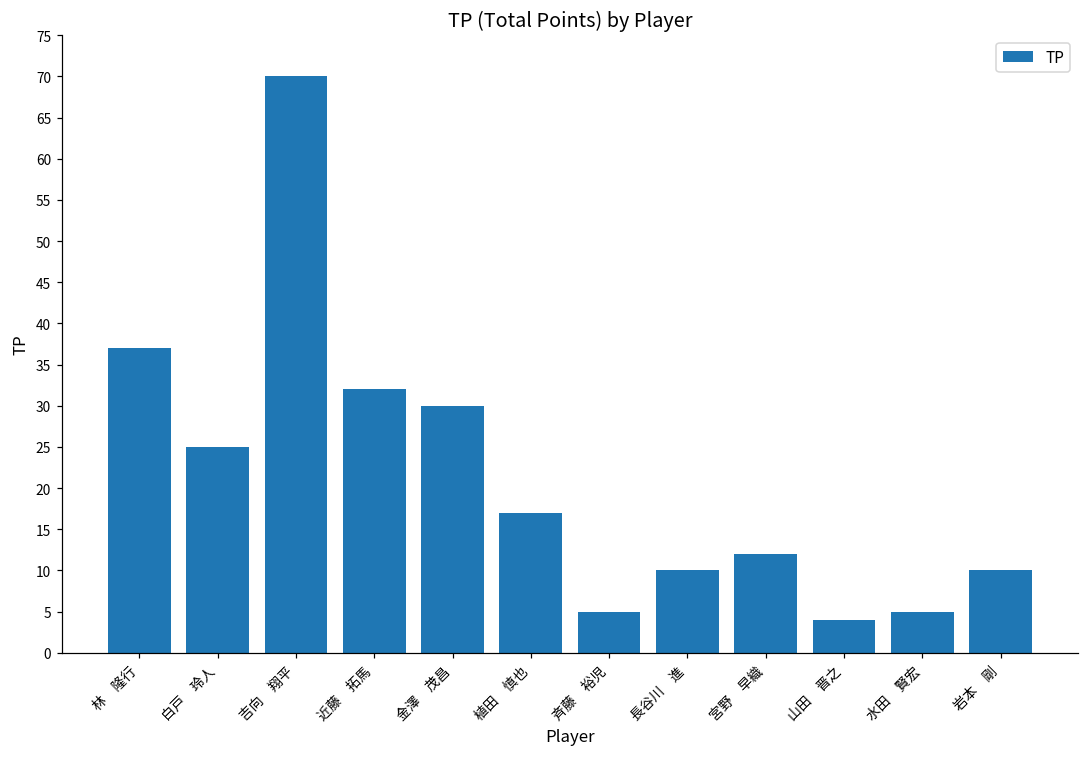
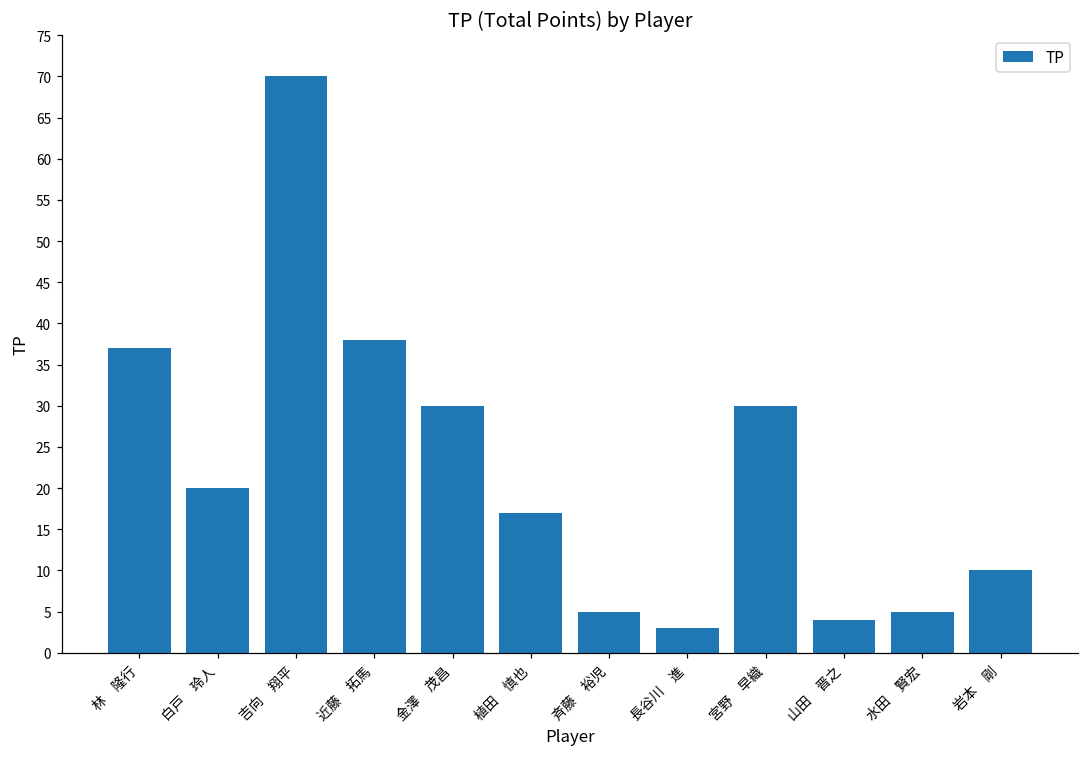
  {
    "林 隆行": 37,
-   "白戸 玲人": 25,
+   "白戸 玲人": 20,
    "吉向 翔平": 70,
-   "近藤 拓馬": 32,
+   "近藤 拓馬": 38,
    "金澤 茂昌": 30,
    "植田 慎也": 17,
    "斉藤 裕児": 5,
-   "長谷川 進": 10,
-   "宮野 早織": 12,
+   "長谷川 進": 3,
+   "宮野 早織": 30,
    "山田 晋之": 4,
    "水田 賢宏": 5,
    "岩本 剛": 10
  }
